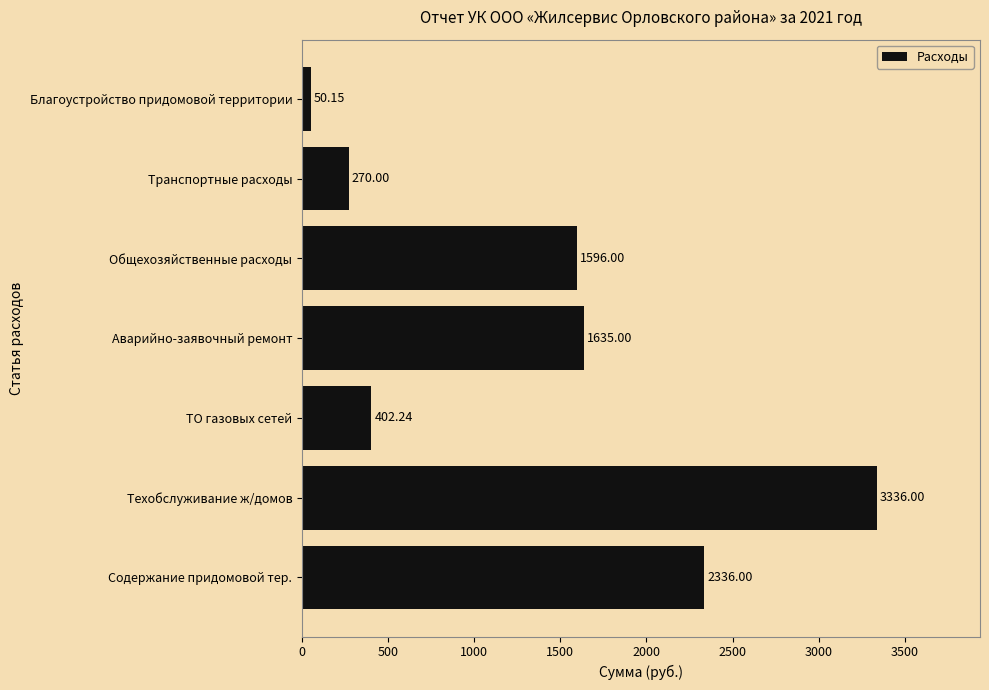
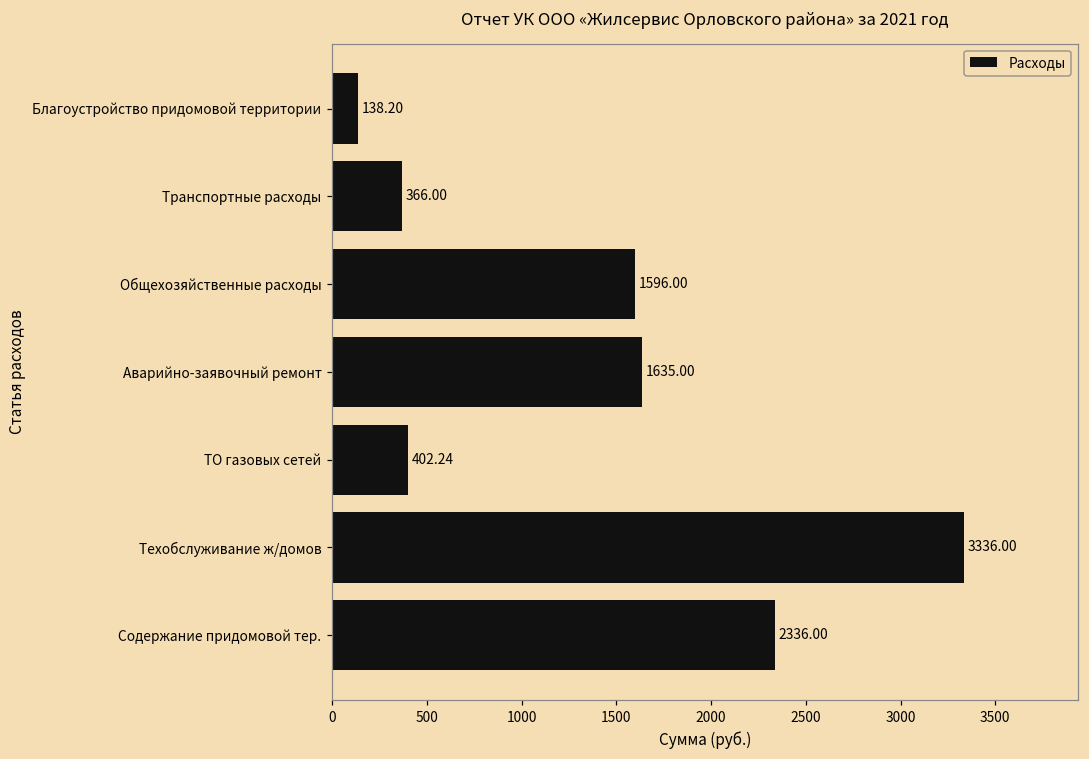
  {
-   "Благоустройство придомовой территории": 50.15,
-   "Транспортные расходы": 270.00,
+   "Благоустройство придомовой территории": 138.20,
+   "Транспортные расходы": 366.00,
    "Общехозяйственные расходы": 1596.00,
    "Аварийно-заявочный ремонт": 1635.00,
    "ТО газовых сетей": 402.24,
    "Техобслуживание ж/домов": 3336.00,
    "Содержание придомовой тер.": 2336.00
  }
